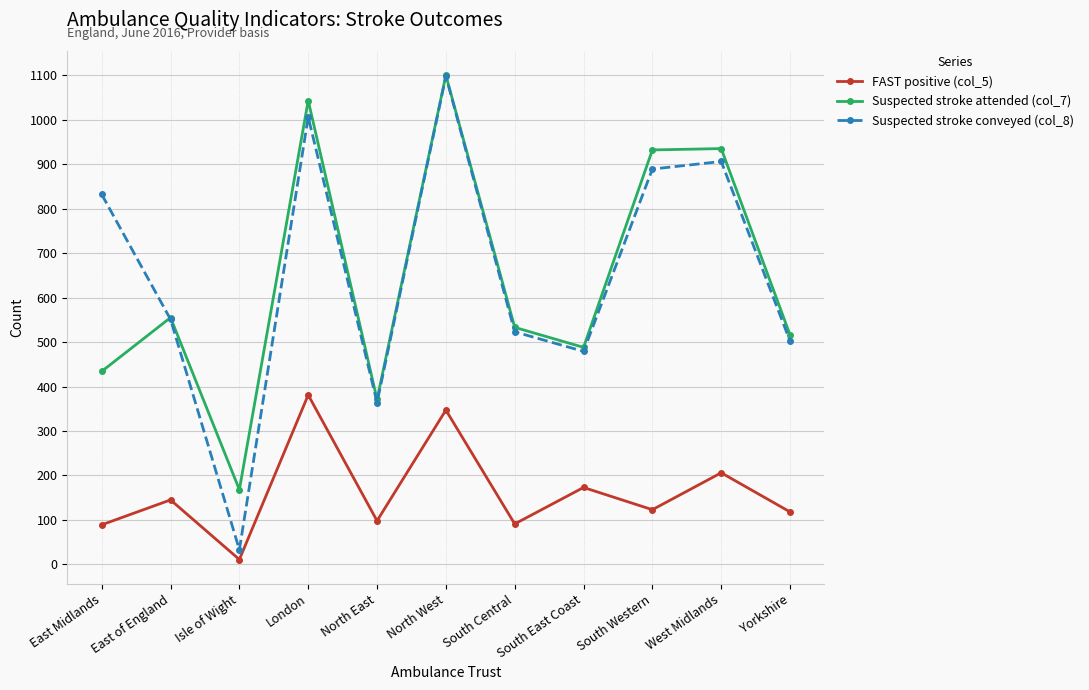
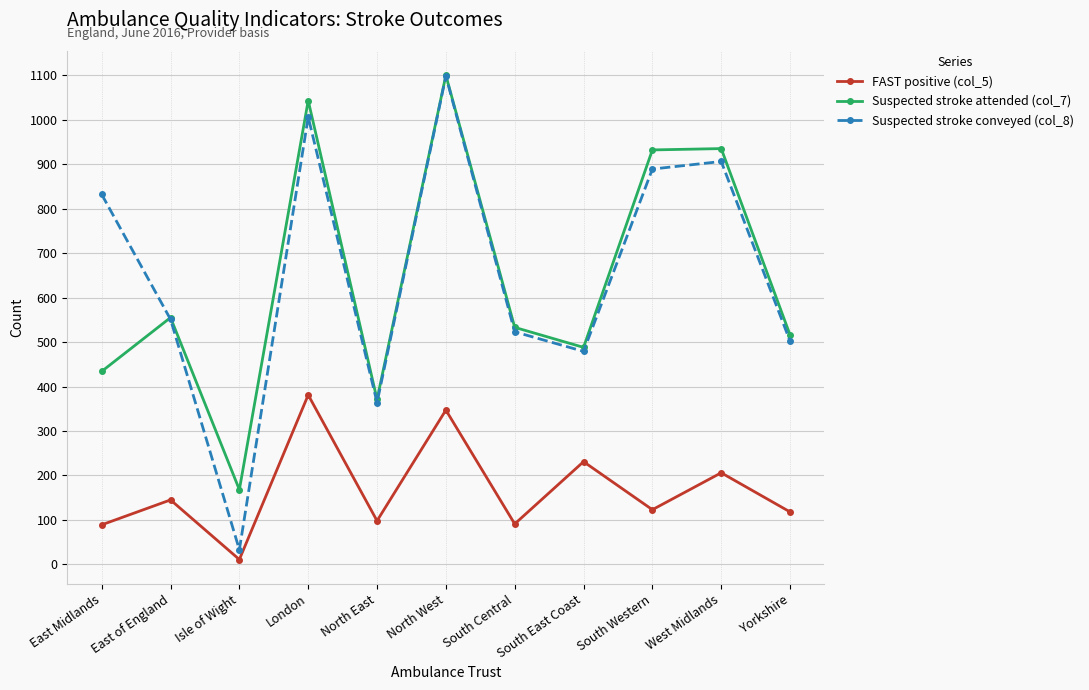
  {
    "FAST positive (col_5)": {
      "East Midlands": 90,
      "East of England": 150,
      "Isle of Wight": 10,
      "London": 380,
      "North East": 100,
      "North West": 350,
      "South Central": 90,
-     "South East Coast": 170,
+     "South East Coast": 230,
      "South Western": 120,
      "West Midlands": 210,
      "Yorkshire": 120
    },
    "Suspected stroke attended (col_7)": {
      "East Midlands": 430,
      "Isle of Wight": 170,
      "London": 1040,
      "North East": 370,
      "South Central": 530,
      "South East Coast": 490,
      "South Western": 930,
      "West Midlands": 940,
      "Yorkshire": 520
    },
    "Suspected stroke conveyed (col_8)": {
      "East Midlands": 830,
      "Isle of Wight": 30,
      "London": 1010,
      "North East": 360,
      "South Central": 520,
      "South East Coast": 480,
      "South Western": 890,
      "West Midlands": 910,
      "Yorkshire": 500
    }
  }
